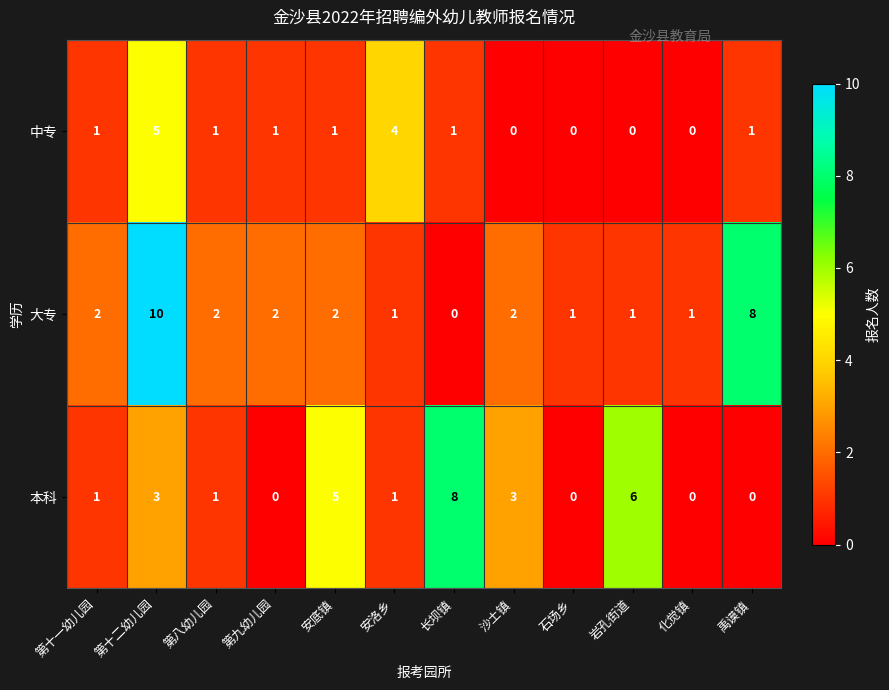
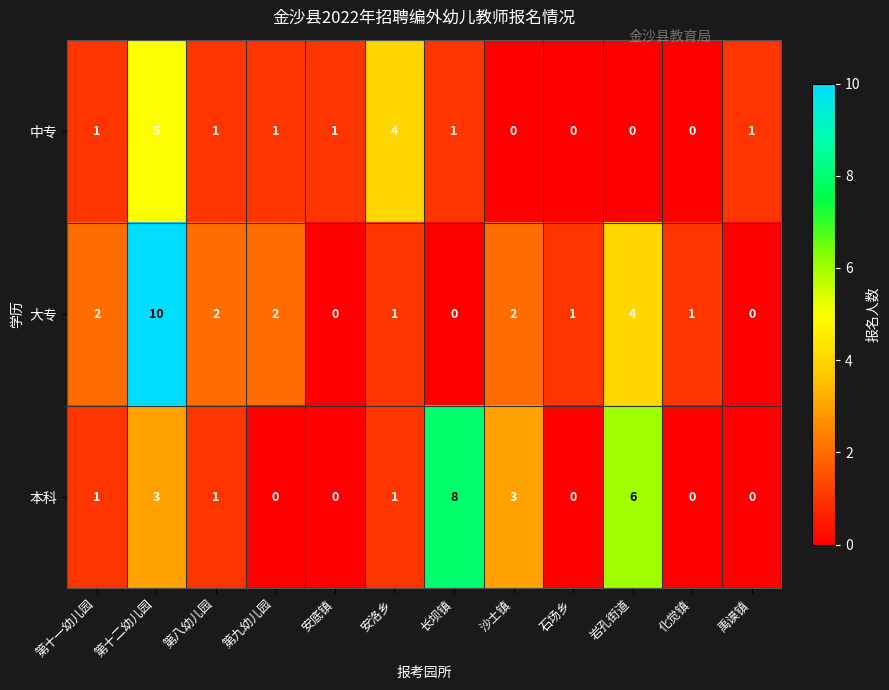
  {
    "中专": {
      "第十一幼儿园": 1,
      "第十二幼儿园": 5,
      "第八幼儿园": 1,
      "第九幼儿园": 1,
      "安底镇": 1,
      "安洛乡": 4,
      "长坝镇": 1,
      "沙土镇": 0,
      "石场乡": 0,
      "岩孔街道": 0,
      "化觉镇": 0,
      "禹谟镇": 1
    },
    "大专": {
      "第十一幼儿园": 2,
      "第十二幼儿园": 10,
      "第八幼儿园": 2,
      "第九幼儿园": 2,
-     "安底镇": 2,
+     "安底镇": 0,
      "安洛乡": 1,
      "长坝镇": 0,
      "沙土镇": 2,
      "石场乡": 1,
-     "岩孔街道": 1,
+     "岩孔街道": 4,
      "化觉镇": 1,
-     "禹谟镇": 8
+     "禹谟镇": 0
    },
    "本科": {
      "第十一幼儿园": 1,
      "第十二幼儿园": 3,
      "第八幼儿园": 1,
      "第九幼儿园": 0,
-     "安底镇": 5,
+     "安底镇": 0,
      "安洛乡": 1,
      "长坝镇": 8,
      "沙土镇": 3,
      "石场乡": 0,
      "岩孔街道": 6,
      "化觉镇": 0,
      "禹谟镇": 0
    }
  }
